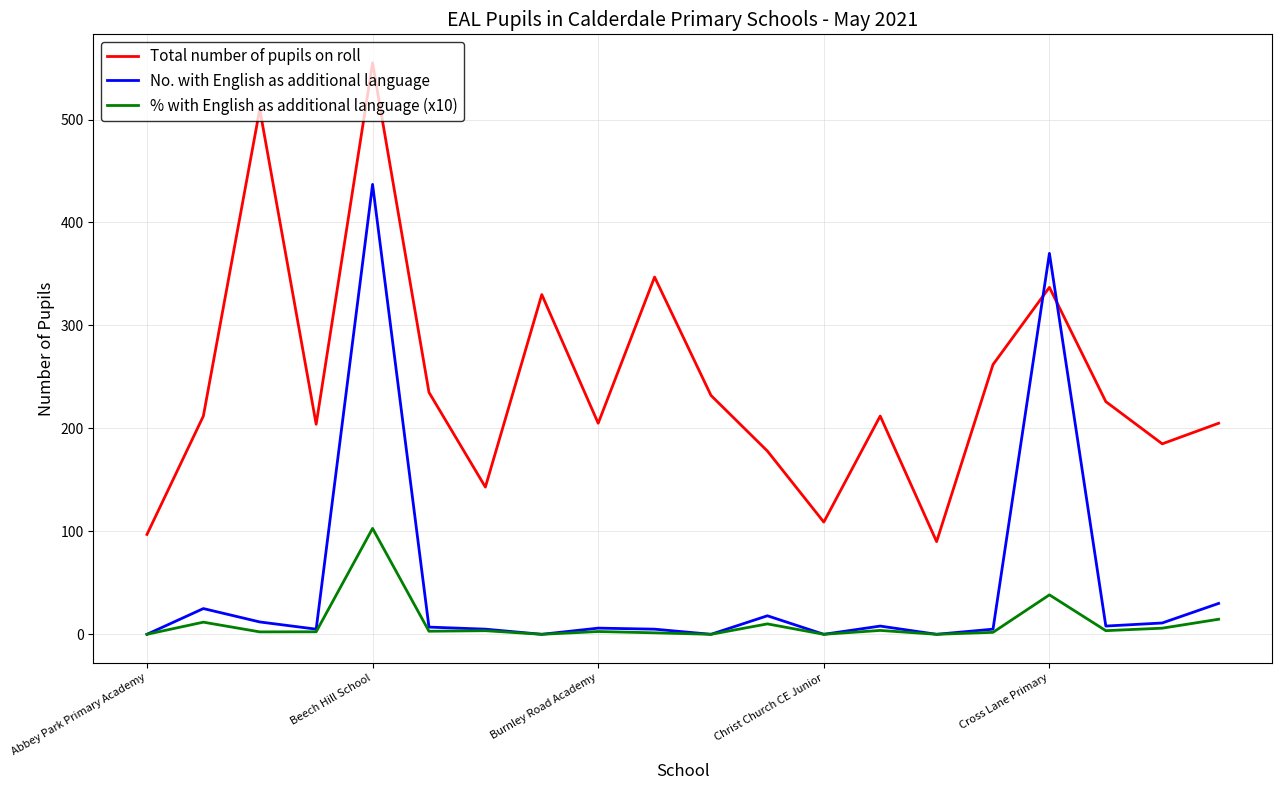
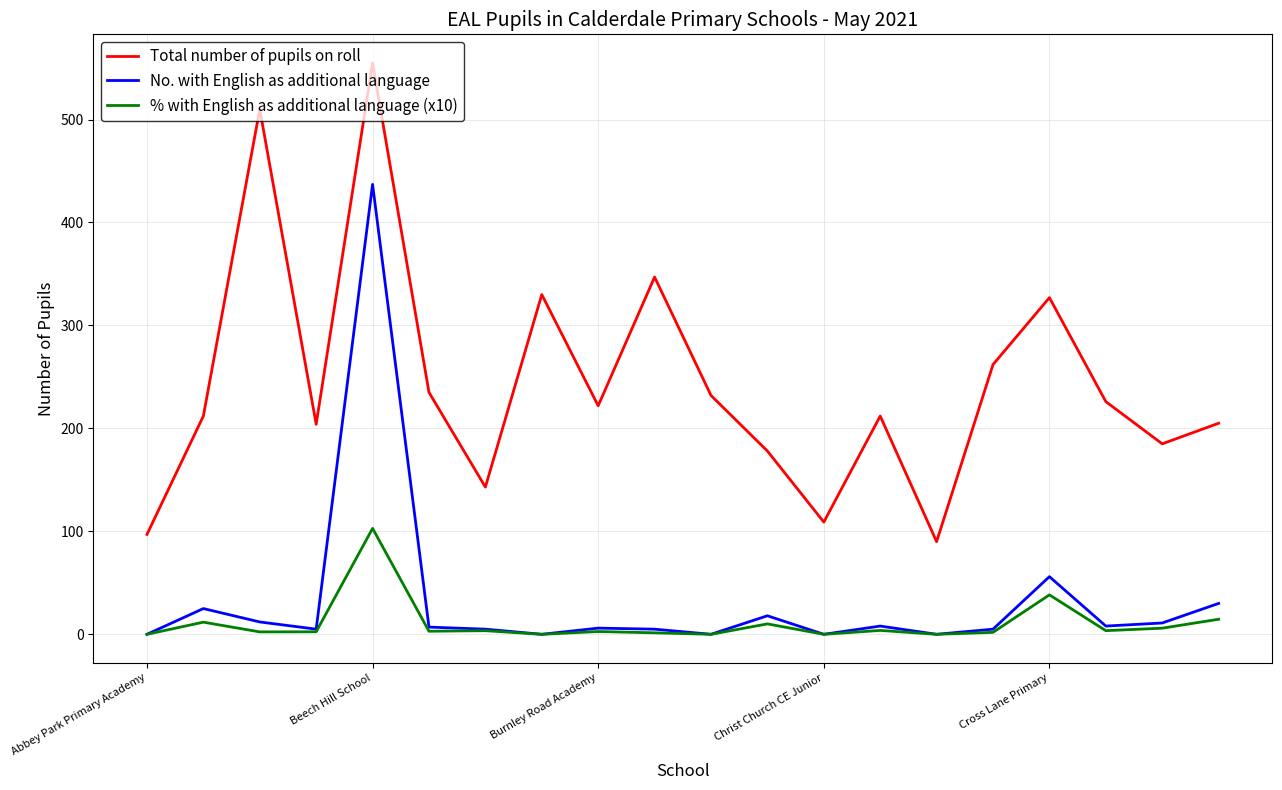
  {
    "Total number of pupils on roll": {
      "Abbey Park Primary Academy": 97,
-     "Burnley Road Academy": 205,
+     "Burnley Road Academy": 222,
      "Christ Church CE Junior": 109,
-     "Cross Lane Primary": 337
+     "Cross Lane Primary": 327
    },
    "No. with English as additional language": {
      "Beech Hill School": 437,
      "Burnley Road Academy": 6,
-     "Cross Lane Primary": 370
+     "Cross Lane Primary": 56
    },
    "% with English as additional language (x10)": {
      "Beech Hill School": 103,
      "Burnley Road Academy": 3,
      "Cross Lane Primary": 38
    }
  }
